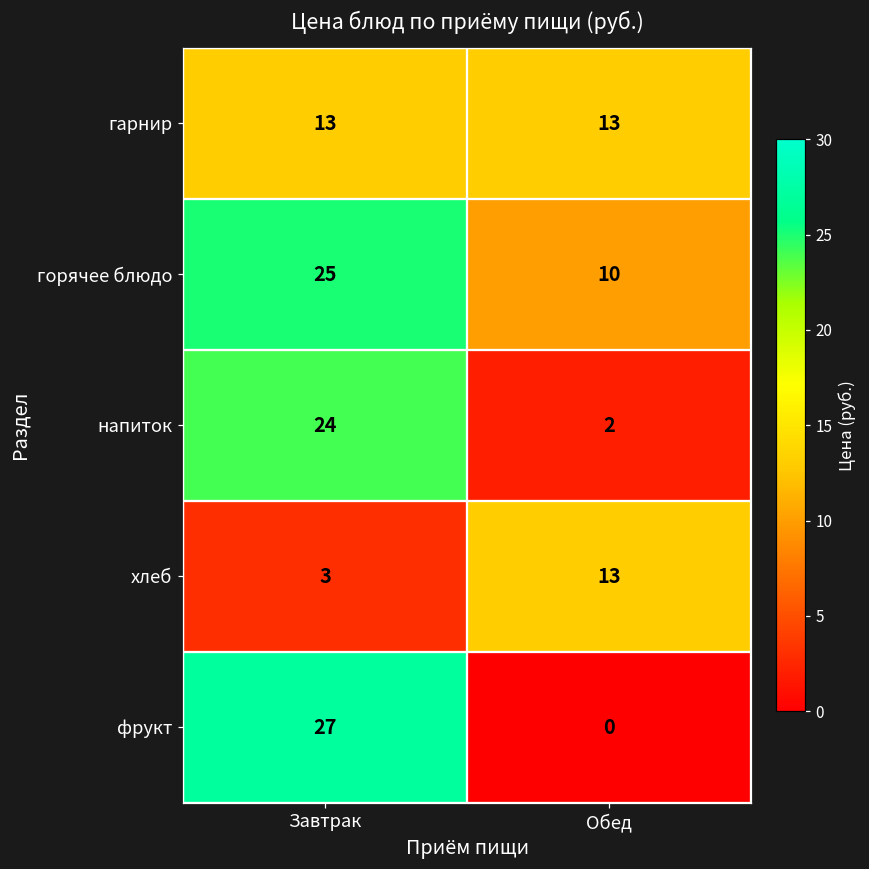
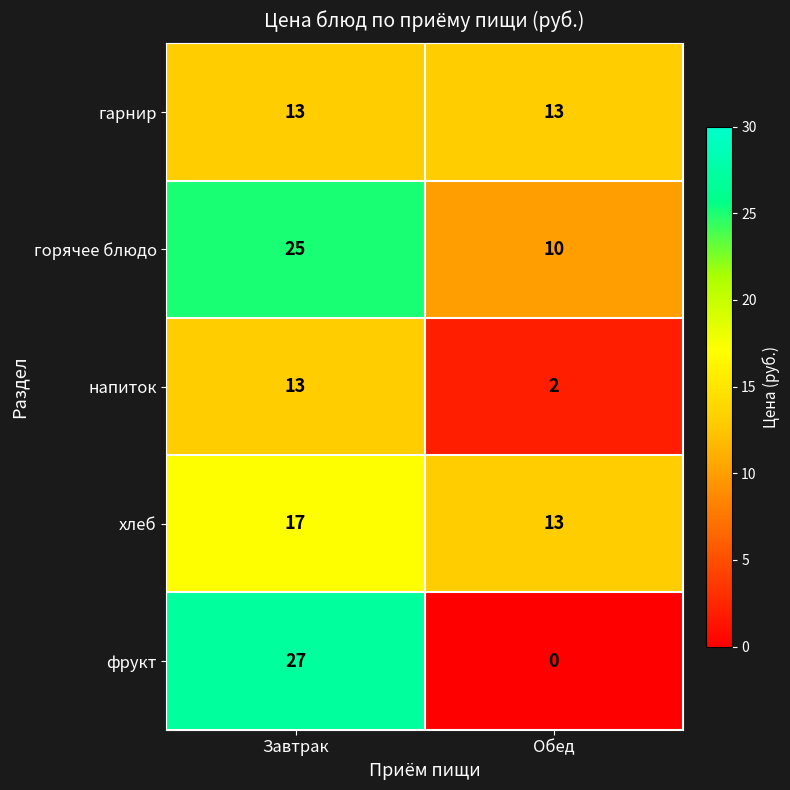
  {
    "гарнир": {
      "Завтрак": 13,
      "Обед": 13
    },
    "горячее блюдо": {
      "Завтрак": 25,
      "Обед": 10
    },
    "напиток": {
-     "Завтрак": 24,
+     "Завтрак": 13,
      "Обед": 2
    },
    "хлеб": {
-     "Завтрак": 3,
+     "Завтрак": 17,
      "Обед": 13
    },
    "фрукт": {
      "Завтрак": 27,
      "Обед": 0
    }
  }
